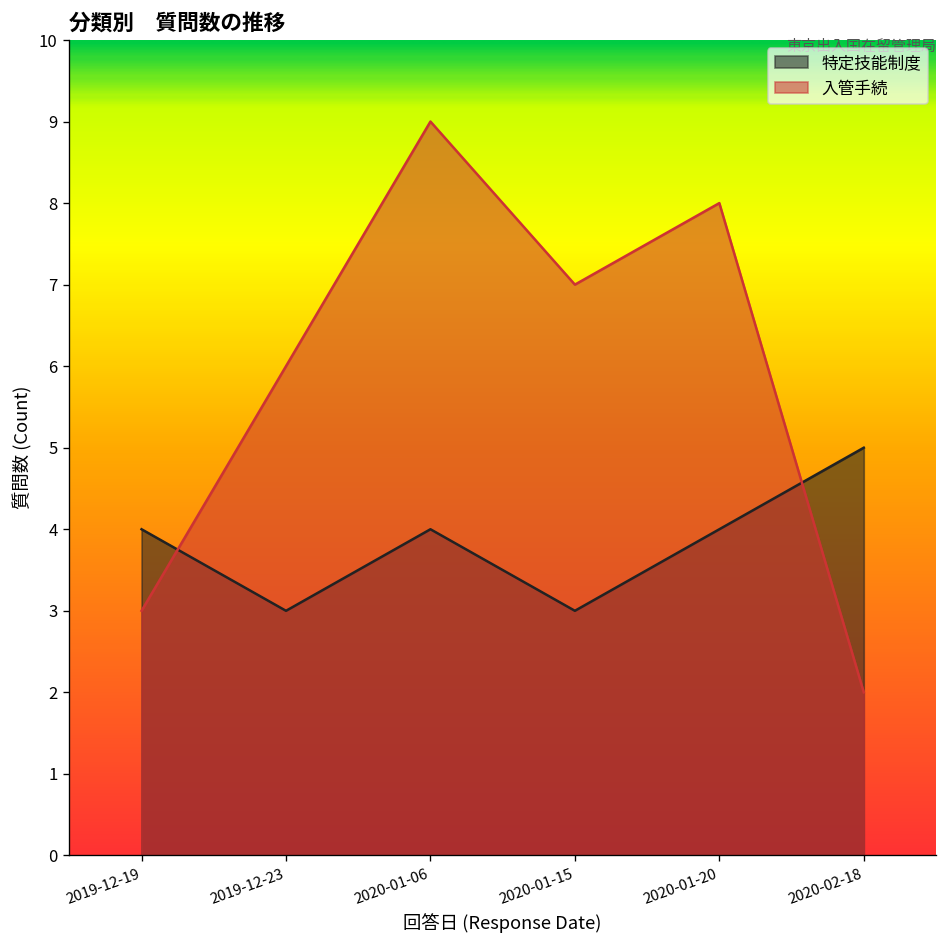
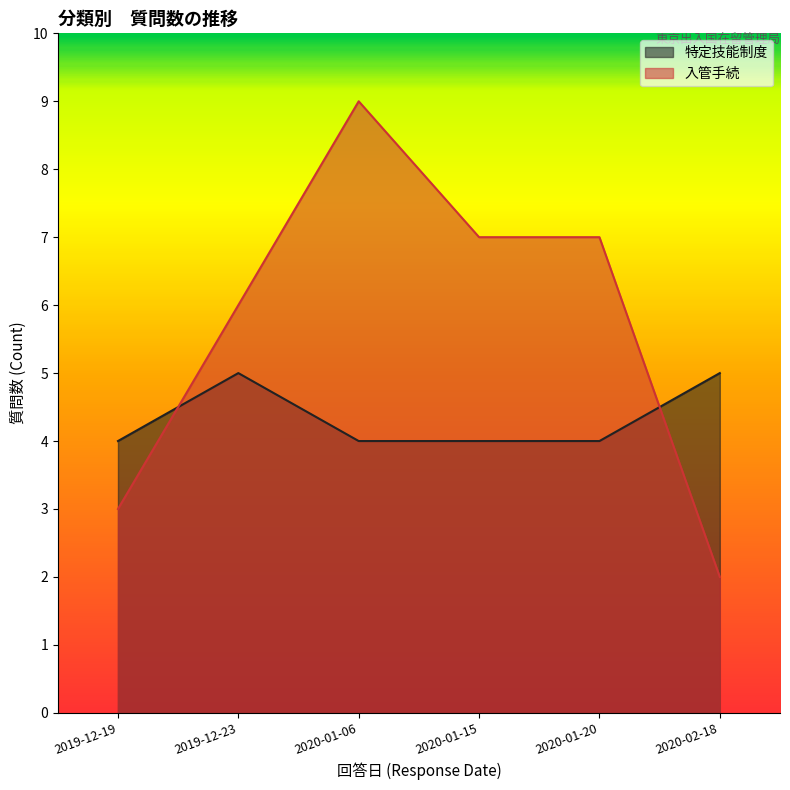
  {
    "特定技能制度": {
      "2019-12-19": 4,
-     "2019-12-23": 3,
+     "2019-12-23": 5,
      "2020-01-06": 4,
-     "2020-01-15": 3,
+     "2020-01-15": 4,
      "2020-01-20": 4,
      "2020-02-18": 5
    },
    "入管手続": {
      "2019-12-19": 3,
      "2019-12-23": 6,
      "2020-01-06": 9,
      "2020-01-15": 7,
-     "2020-01-20": 8,
+     "2020-01-20": 7,
      "2020-02-18": 2
    }
  }
